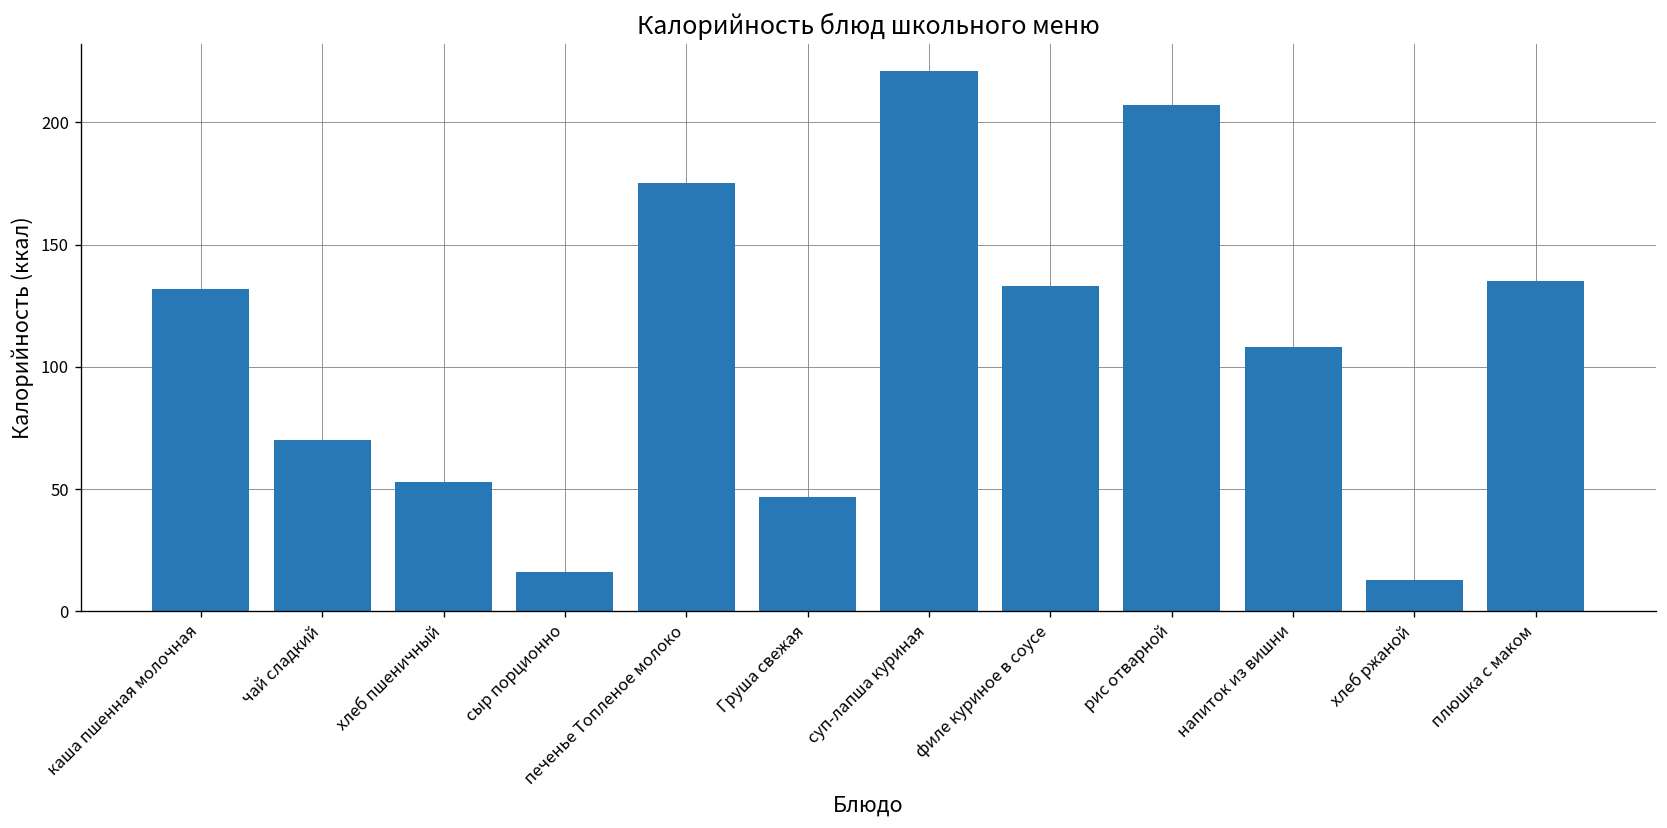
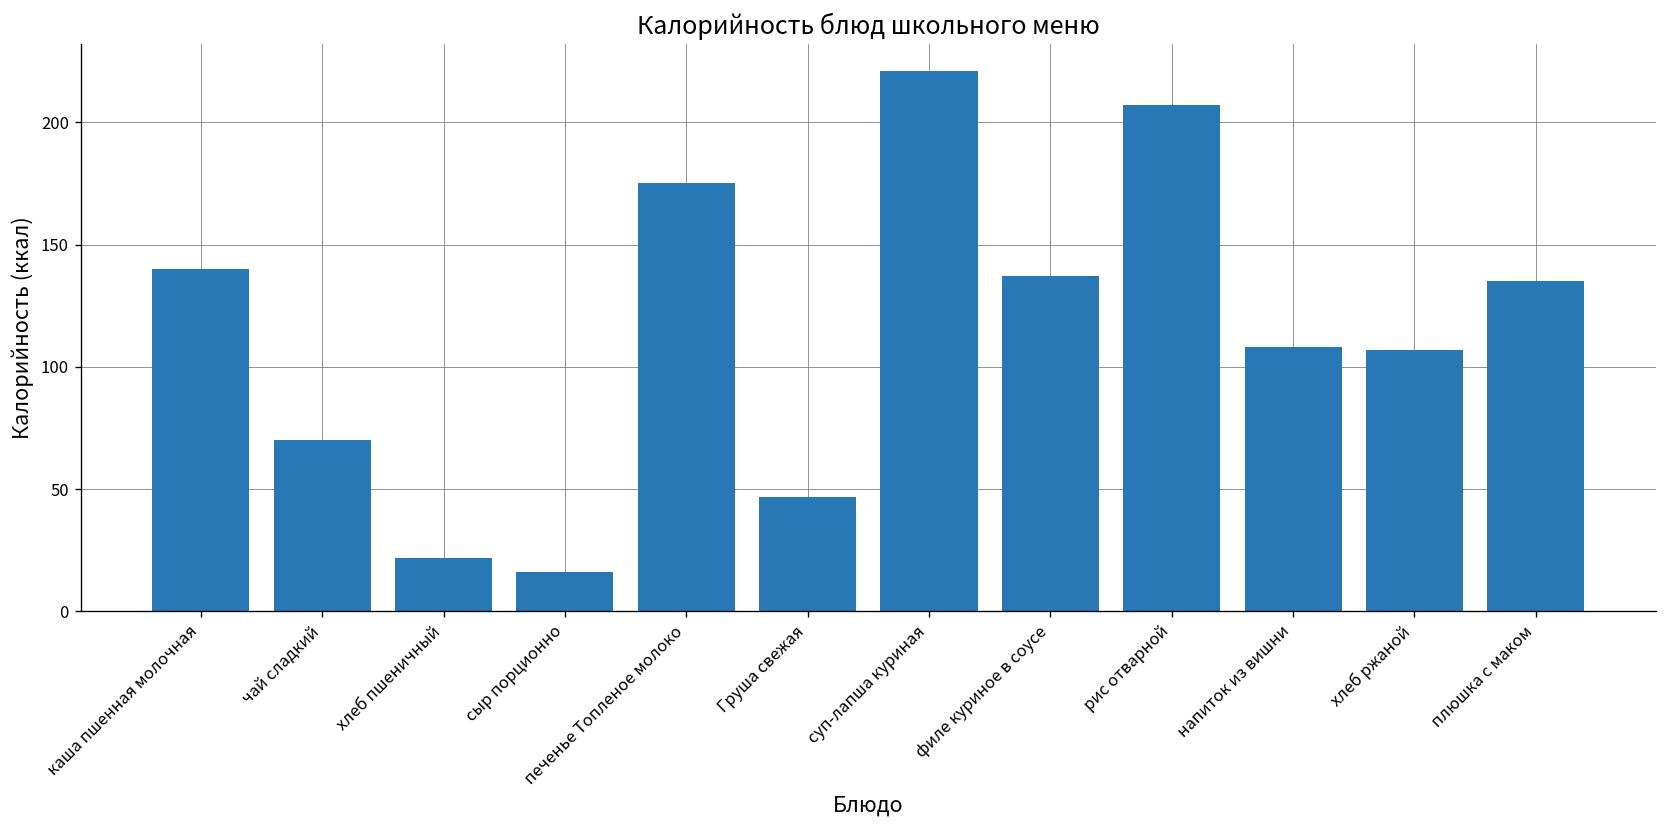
  {
-   "каша пшенная молочная": 132,
+   "каша пшенная молочная": 140,
    "чай сладкий": 70,
-   "хлеб пшеничный": 53,
+   "хлеб пшеничный": 22,
    "сыр порционно": 16,
    "печенье Топленое молоко": 175,
    "Груша свежая": 47,
    "суп-лапша куриная": 221,
-   "филе куриное в соусе": 133,
+   "филе куриное в соусе": 137,
    "рис отварной": 207,
    "напиток из вишни": 108,
-   "хлеб ржаной": 13,
+   "хлеб ржаной": 107,
    "плюшка с маком": 135
  }
